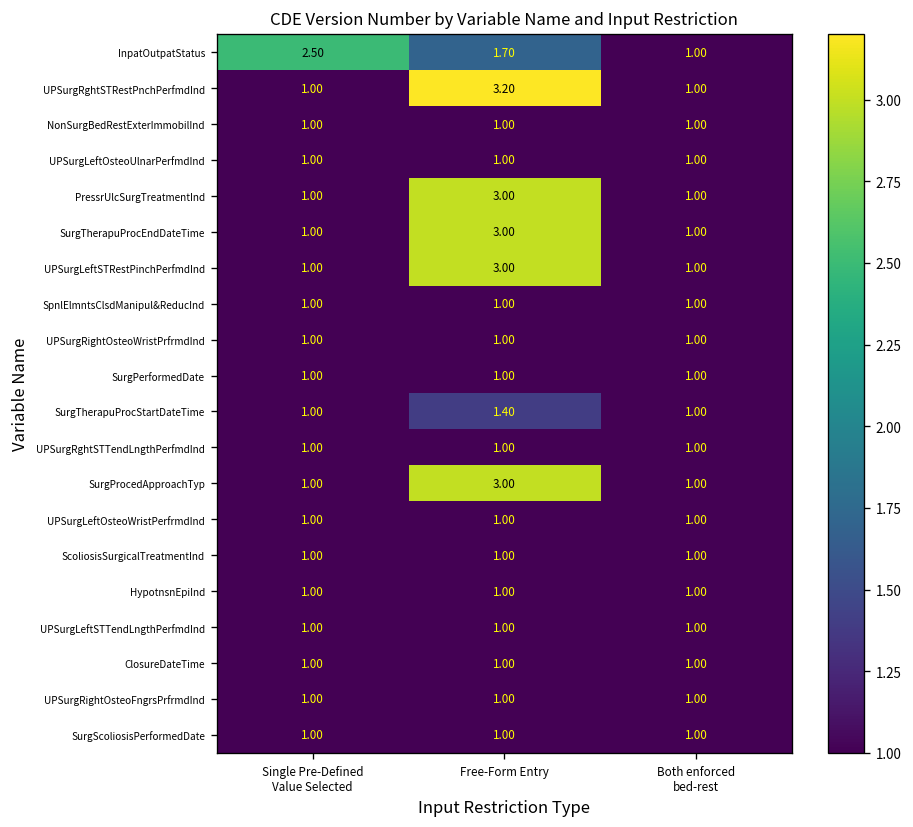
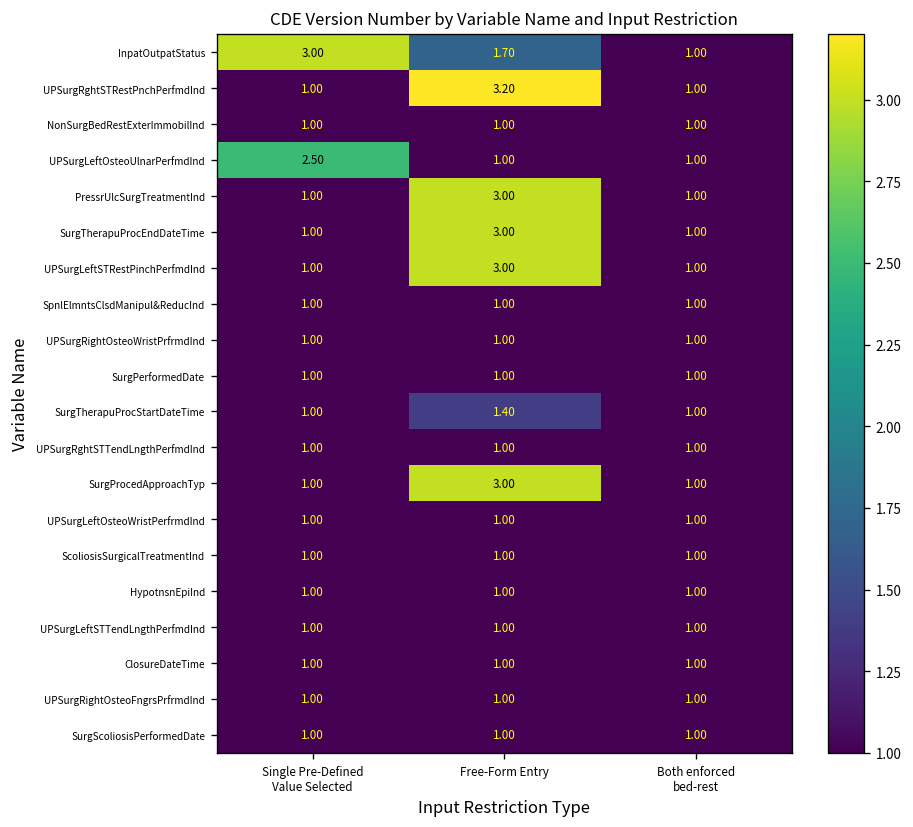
  {
    "InpatOutpatStatus": {
-     "Single Pre-Defined Value Selected": 2.50,
+     "Single Pre-Defined Value Selected": 3.00,
      "Free-Form Entry": 1.70,
      "Both enforced bed-rest": 1.00
    },
    "UPSurgRghtSTRestPnchPerfmdInd": {
      "Single Pre-Defined Value Selected": 1.00,
      "Free-Form Entry": 3.20,
      "Both enforced bed-rest": 1.00
    },
    "NonSurgBedRestExterImmobilInd": {
      "Single Pre-Defined Value Selected": 1.00,
      "Free-Form Entry": 1.00,
      "Both enforced bed-rest": 1.00
    },
    "UPSurgLeftOsteoUlnarPerfmdInd": {
-     "Single Pre-Defined Value Selected": 1.00,
+     "Single Pre-Defined Value Selected": 2.50,
      "Free-Form Entry": 1.00,
      "Both enforced bed-rest": 1.00
    },
    "PressrUlcSurgTreatmentInd": {
      "Single Pre-Defined Value Selected": 1.00,
      "Free-Form Entry": 3.00,
      "Both enforced bed-rest": 1.00
    },
    "SurgTherapuProcEndDateTime": {
      "Single Pre-Defined Value Selected": 1.00,
      "Free-Form Entry": 3.00,
      "Both enforced bed-rest": 1.00
    },
    "UPSurgLeftSTRestPinchPerfmdInd": {
      "Single Pre-Defined Value Selected": 1.00,
      "Free-Form Entry": 3.00,
      "Both enforced bed-rest": 1.00
    },
    "SpnlElmntsClsdManipul&ReducInd": {
      "Single Pre-Defined Value Selected": 1.00,
      "Free-Form Entry": 1.00,
      "Both enforced bed-rest": 1.00
    },
    "UPSurgRightOsteoWristPrfrmdInd": {
      "Single Pre-Defined Value Selected": 1.00,
      "Free-Form Entry": 1.00,
      "Both enforced bed-rest": 1.00
    },
    "SurgPerformedDate": {
      "Single Pre-Defined Value Selected": 1.00,
      "Free-Form Entry": 1.00,
      "Both enforced bed-rest": 1.00
    },
    "SurgTherapuProcStartDateTime": {
      "Single Pre-Defined Value Selected": 1.00,
      "Free-Form Entry": 1.40,
      "Both enforced bed-rest": 1.00
    },
    "UPSurgRghtSTTendLngthPerfmdInd": {
      "Single Pre-Defined Value Selected": 1.00,
      "Free-Form Entry": 1.00,
      "Both enforced bed-rest": 1.00
    },
    "SurgProcedApproachTyp": {
      "Single Pre-Defined Value Selected": 1.00,
      "Free-Form Entry": 3.00,
      "Both enforced bed-rest": 1.00
    },
    "UPSurgLeftOsteoWristPerfrmdInd": {
      "Single Pre-Defined Value Selected": 1.00,
      "Free-Form Entry": 1.00,
      "Both enforced bed-rest": 1.00
    },
    "ScoliosisSurgicalTreatmentInd": {
      "Single Pre-Defined Value Selected": 1.00,
      "Free-Form Entry": 1.00,
      "Both enforced bed-rest": 1.00
    },
    "HypotnsnEpiInd": {
      "Single Pre-Defined Value Selected": 1.00,
      "Free-Form Entry": 1.00,
      "Both enforced bed-rest": 1.00
    },
    "UPSurgLeftSTTendLngthPerfmdInd": {
      "Single Pre-Defined Value Selected": 1.00,
      "Free-Form Entry": 1.00,
      "Both enforced bed-rest": 1.00
    },
    "ClosureDateTime": {
      "Single Pre-Defined Value Selected": 1.00,
      "Free-Form Entry": 1.00,
      "Both enforced bed-rest": 1.00
    },
    "UPSurgRightOsteoFngrsPrfrmdInd": {
      "Single Pre-Defined Value Selected": 1.00,
      "Free-Form Entry": 1.00,
      "Both enforced bed-rest": 1.00
    },
    "SurgScoliosisPerformedDate": {
      "Single Pre-Defined Value Selected": 1.00,
      "Free-Form Entry": 1.00,
      "Both enforced bed-rest": 1.00
    }
  }
